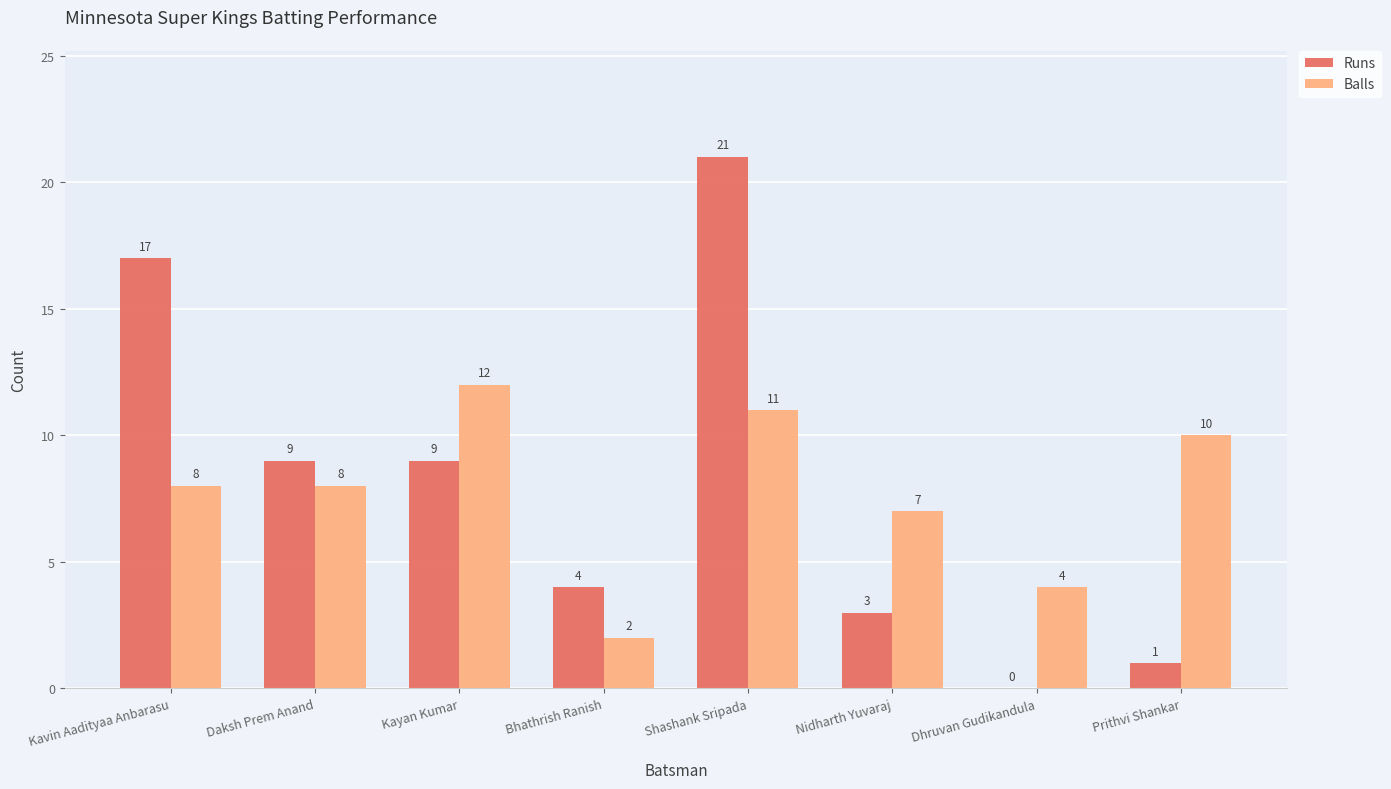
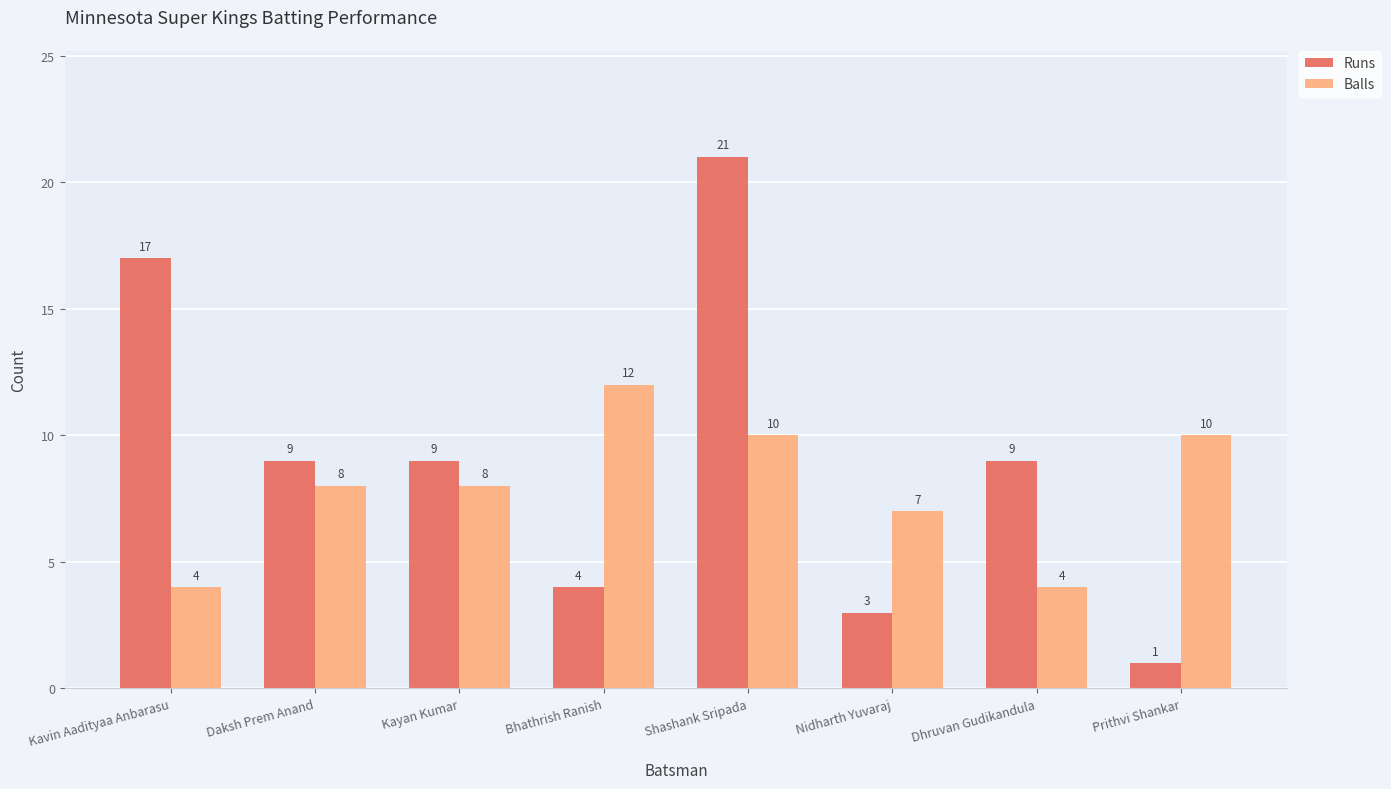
  {
    "Runs": {
      "Kavin Aadityaa Anbarasu": 17,
      "Daksh Prem Anand": 9,
      "Kayan Kumar": 9,
      "Bhathrish Ranish": 4,
      "Shashank Sripada": 21,
      "Nidharth Yuvaraj": 3,
-     "Dhruvan Gudikandula": 0,
+     "Dhruvan Gudikandula": 9,
      "Prithvi Shankar": 1
    },
    "Balls": {
-     "Kavin Aadityaa Anbarasu": 8,
+     "Kavin Aadityaa Anbarasu": 4,
      "Daksh Prem Anand": 8,
-     "Kayan Kumar": 12,
-     "Bhathrish Ranish": 2,
-     "Shashank Sripada": 11,
+     "Kayan Kumar": 8,
+     "Bhathrish Ranish": 12,
+     "Shashank Sripada": 10,
      "Nidharth Yuvaraj": 7,
      "Dhruvan Gudikandula": 4,
      "Prithvi Shankar": 10
    }
  }
